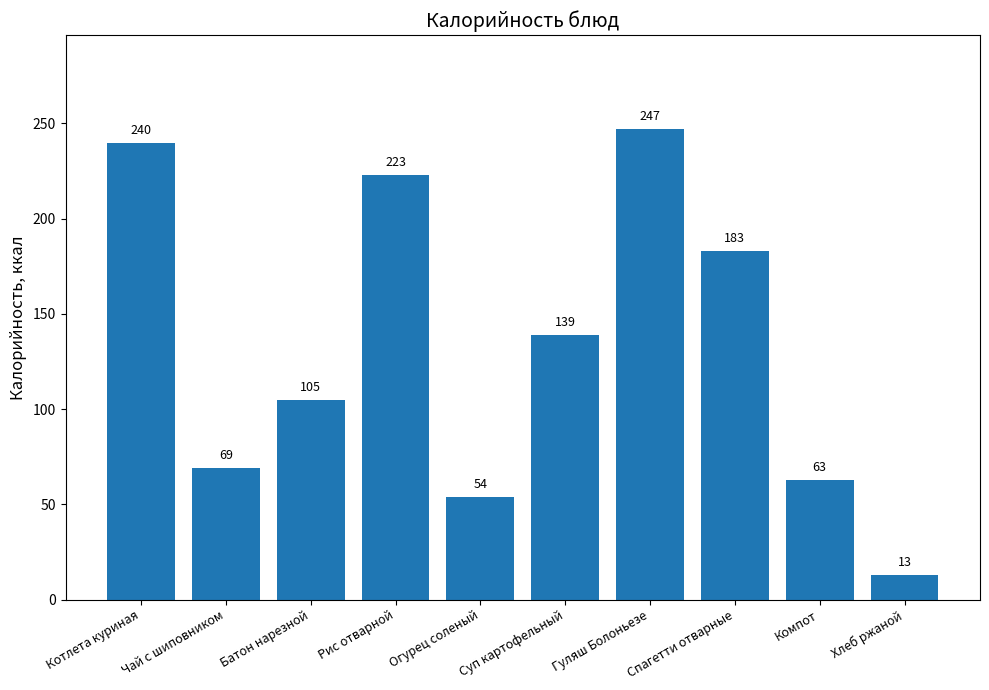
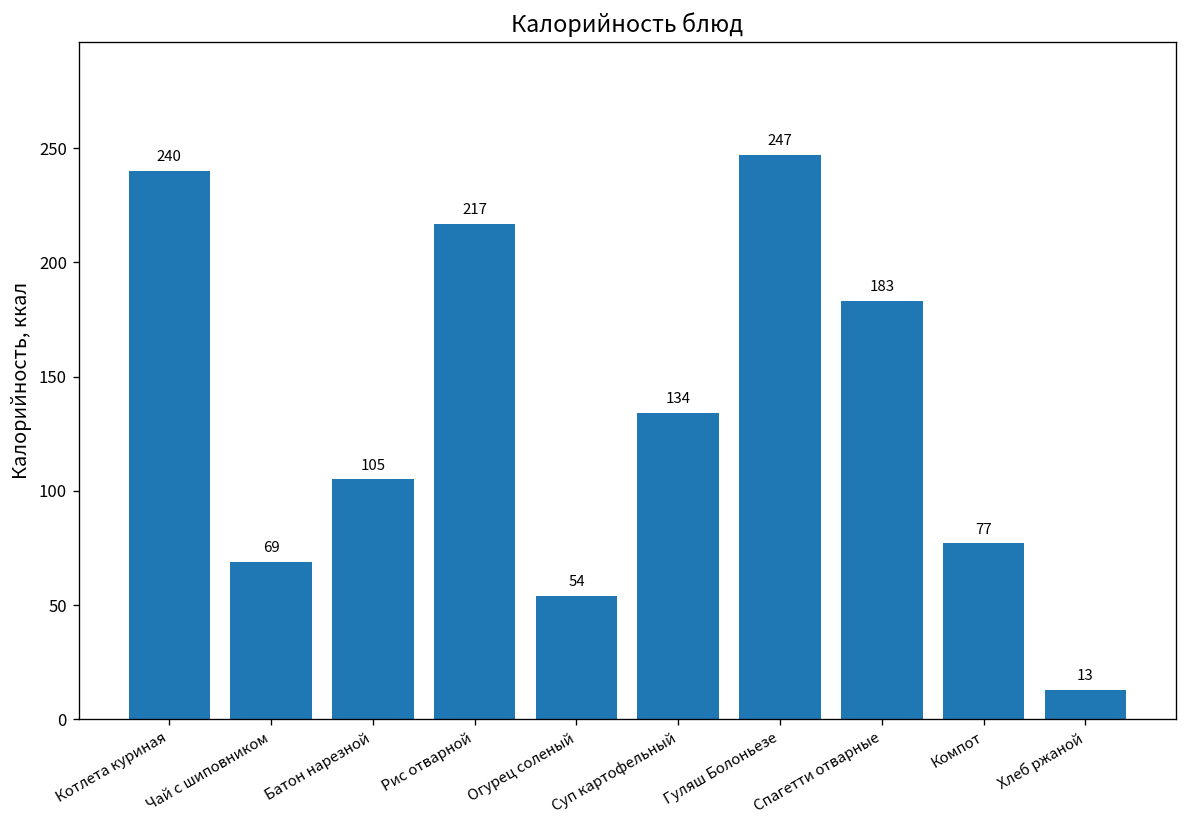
  {
    "Котлета куриная": 240,
    "Чай с шиповником": 69,
    "Батон нарезной": 105,
-   "Рис отварной": 223,
+   "Рис отварной": 217,
    "Огурец соленый": 54,
-   "Суп картофельный": 139,
+   "Суп картофельный": 134,
    "Гуляш Болоньезе": 247,
    "Спагетти отварные": 183,
-   "Компот": 63,
+   "Компот": 77,
    "Хлеб ржаной": 13
  }
